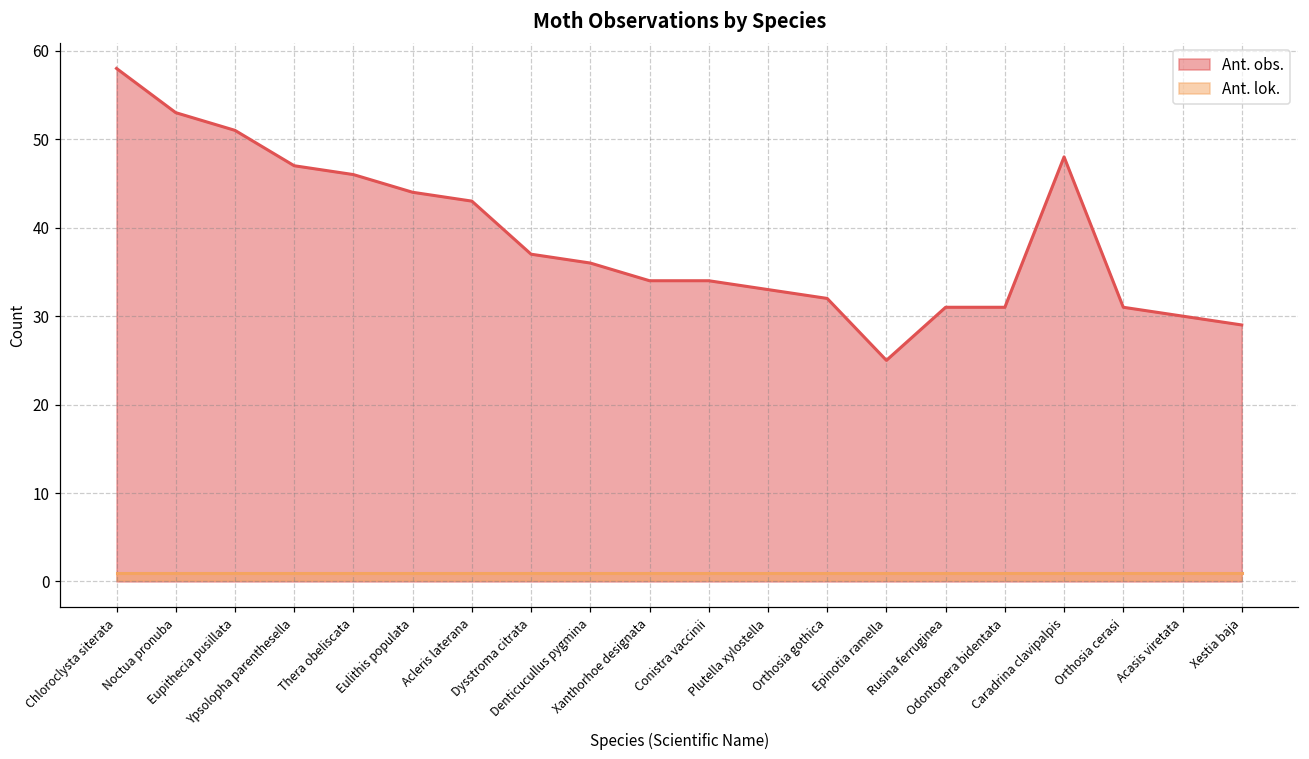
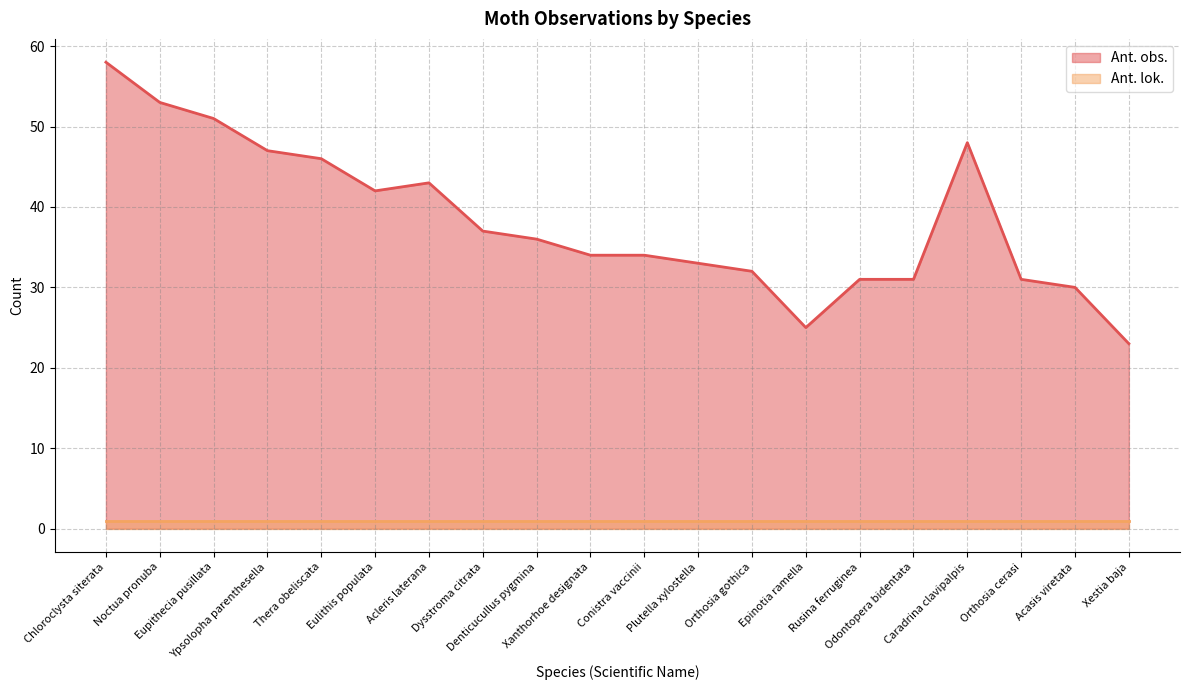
  {
    "Ant. obs.": {
      "Chloroclysta siterata": 58,
      "Noctua pronuba": 53,
      "Eupithecia pusillata": 51,
      "Ypsolopha parenthesella": 47,
      "Thera obeliscata": 46,
-     "Eulithis populata": 44,
+     "Eulithis populata": 42,
      "Acleris laterana": 43,
      "Dysstroma citrata": 37,
      "Denticucullus pygmina": 36,
      "Xanthorhoe designata": 34,
      "Conistra vaccinii": 34,
      "Plutella xylostella": 33,
      "Orthosia gothica": 32,
      "Epinotia ramella": 25,
      "Rusina ferruginea": 31,
      "Odontopera bidentata": 31,
      "Caradrina clavipalpis": 48,
      "Orthosia cerasi": 31,
      "Acasis viretata": 30,
-     "Xestia baja": 29
+     "Xestia baja": 23
    },
    "Ant. lok.": {
      "Chloroclysta siterata": 1,
      "Noctua pronuba": 1,
      "Eupithecia pusillata": 1,
      "Ypsolopha parenthesella": 1,
      "Thera obeliscata": 1,
      "Eulithis populata": 1,
      "Acleris laterana": 1,
      "Dysstroma citrata": 1,
      "Denticucullus pygmina": 1,
      "Xanthorhoe designata": 1,
      "Conistra vaccinii": 1,
      "Plutella xylostella": 1,
      "Orthosia gothica": 1,
      "Epinotia ramella": 1,
      "Rusina ferruginea": 1,
      "Odontopera bidentata": 1,
      "Caradrina clavipalpis": 1,
      "Orthosia cerasi": 1,
      "Acasis viretata": 1,
      "Xestia baja": 1
    }
  }
